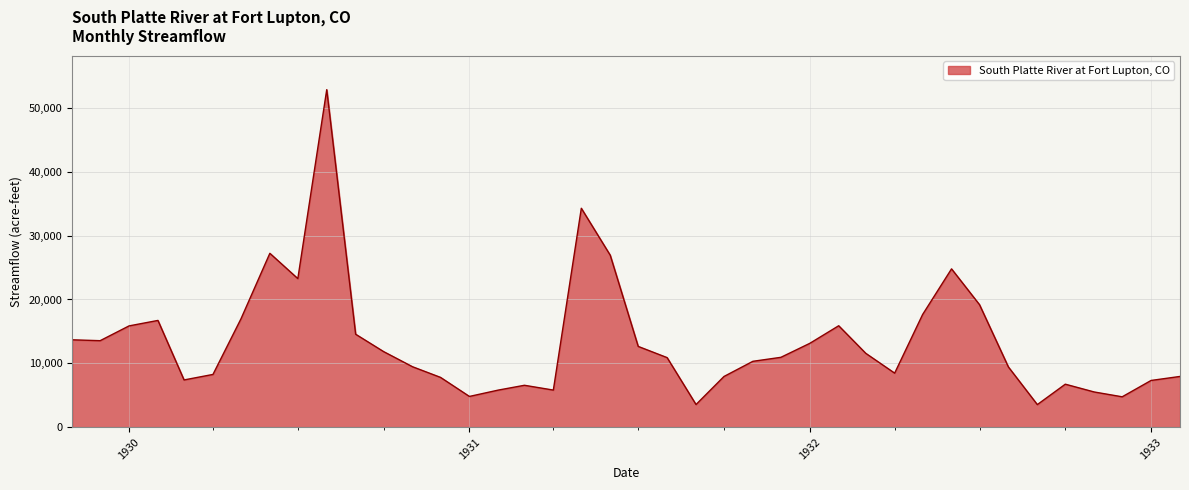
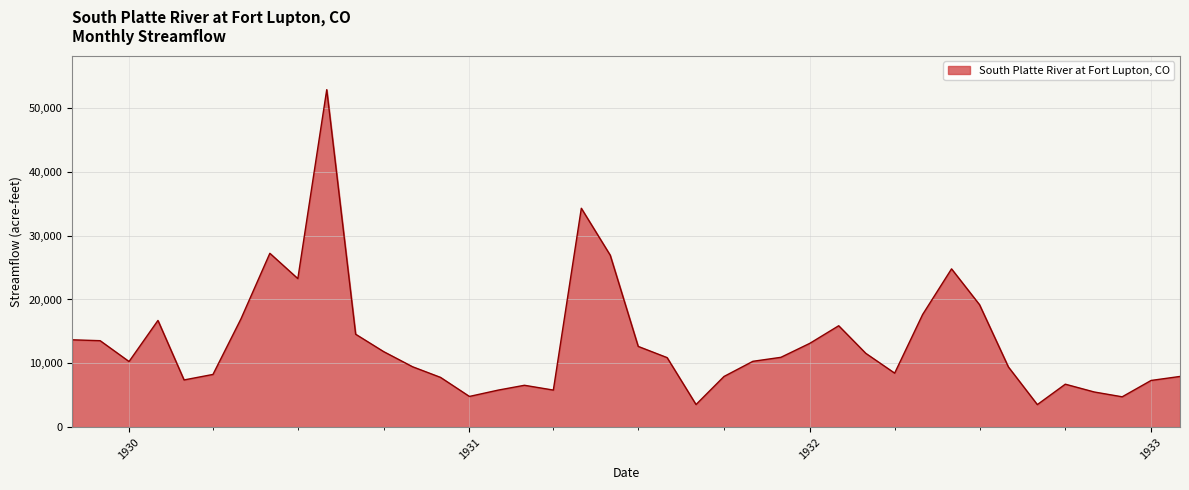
  {
-   "1930": "16,000",
+   "1930": "10,000",
    "1931": "5,000",
    "1932": "13,000",
    "1933": "7,000"
  }
